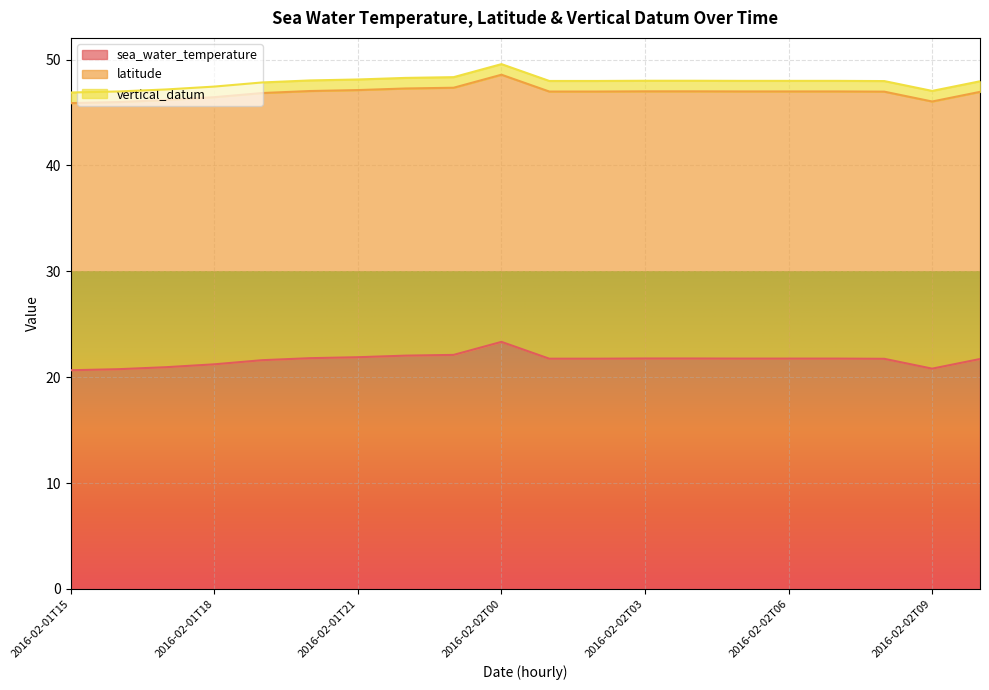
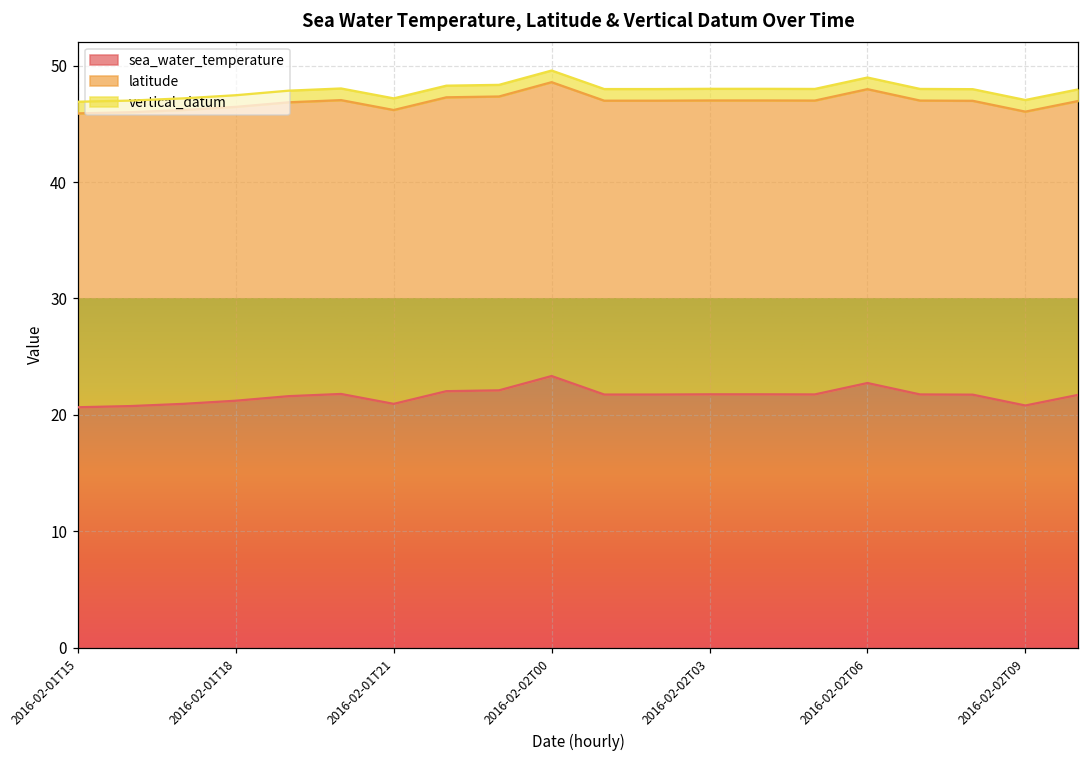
  {
    "sea_water_temperature": {
      "2016-02-01T15": 20.7,
      "2016-02-01T18": 21.2,
-     "2016-02-01T21": 21.9,
+     "2016-02-01T21": 21.0,
      "2016-02-02T00": 23.3,
      "2016-02-02T03": 21.8,
-     "2016-02-02T06": 21.8,
+     "2016-02-02T06": 22.7,
      "2016-02-02T09": 20.8
    },
    "latitude": {
      "2016-02-01T15": 25.2,
      "2016-02-01T21": 25.2,
      "2016-02-02T00": 25.2,
      "2016-02-02T03": 25.2,
      "2016-02-02T06": 25.2,
      "2016-02-02T09": 25.2
    },
    "vertical_datum": {
      "2016-02-01T15": 1.0,
      "2016-02-01T21": 1.0,
      "2016-02-02T00": 1.0,
      "2016-02-02T03": 1.0,
      "2016-02-02T06": 1.0,
      "2016-02-02T09": 1.0
    }
  }
